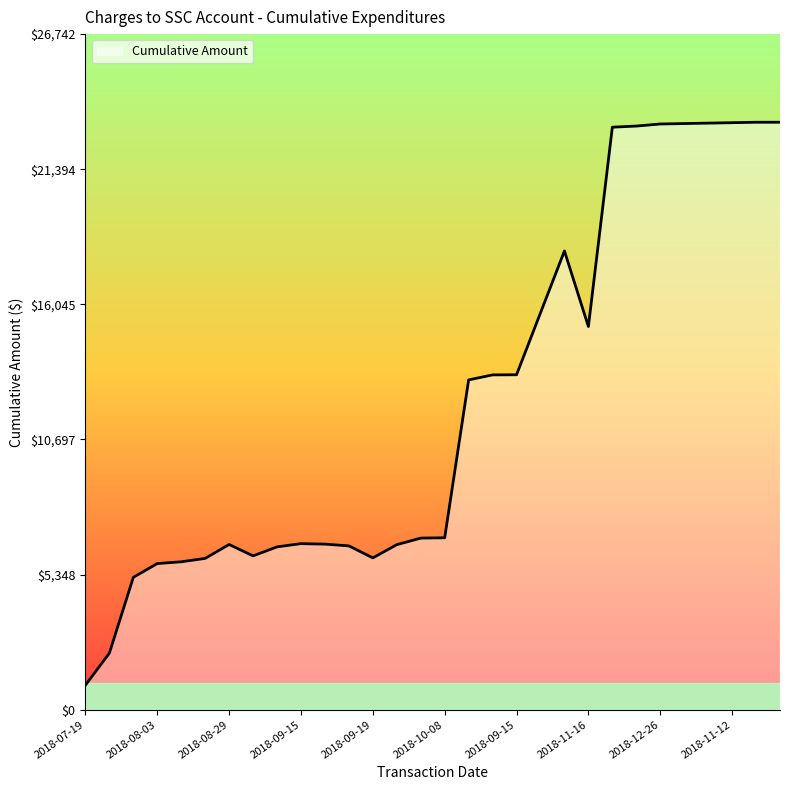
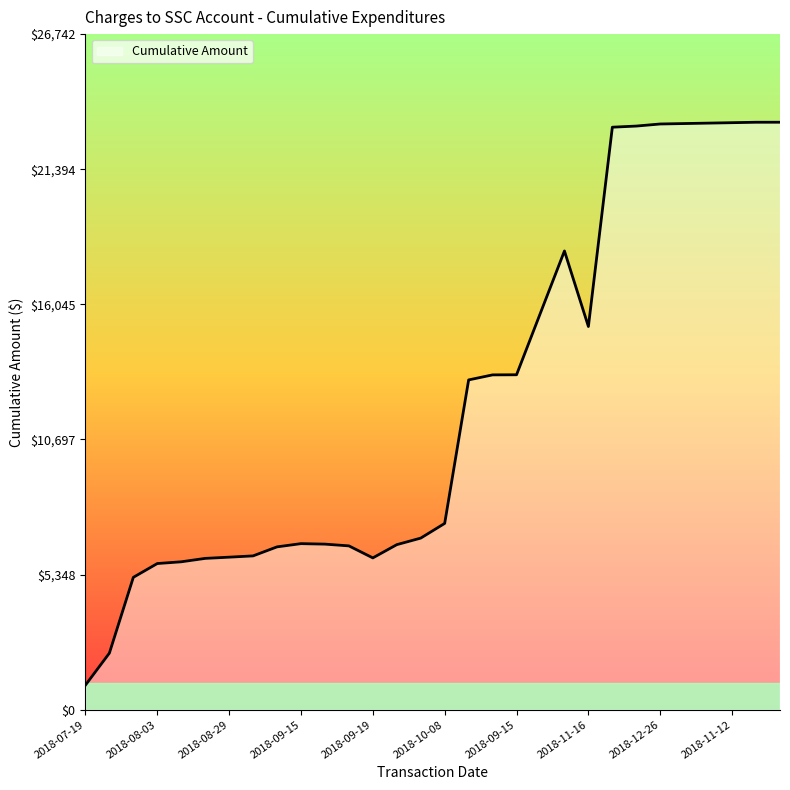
  {
    "2018-08-03": "$5,800",
-   "2018-08-29": "$6,500",
+   "2018-08-29": "$6,000",
    "2018-09-19": "$6,000",
-   "2018-10-08": "$6,800",
+   "2018-10-08": "$7,400",
    "2018-11-16": "$15,200",
    "2018-11-12": "$23,200"
  }
